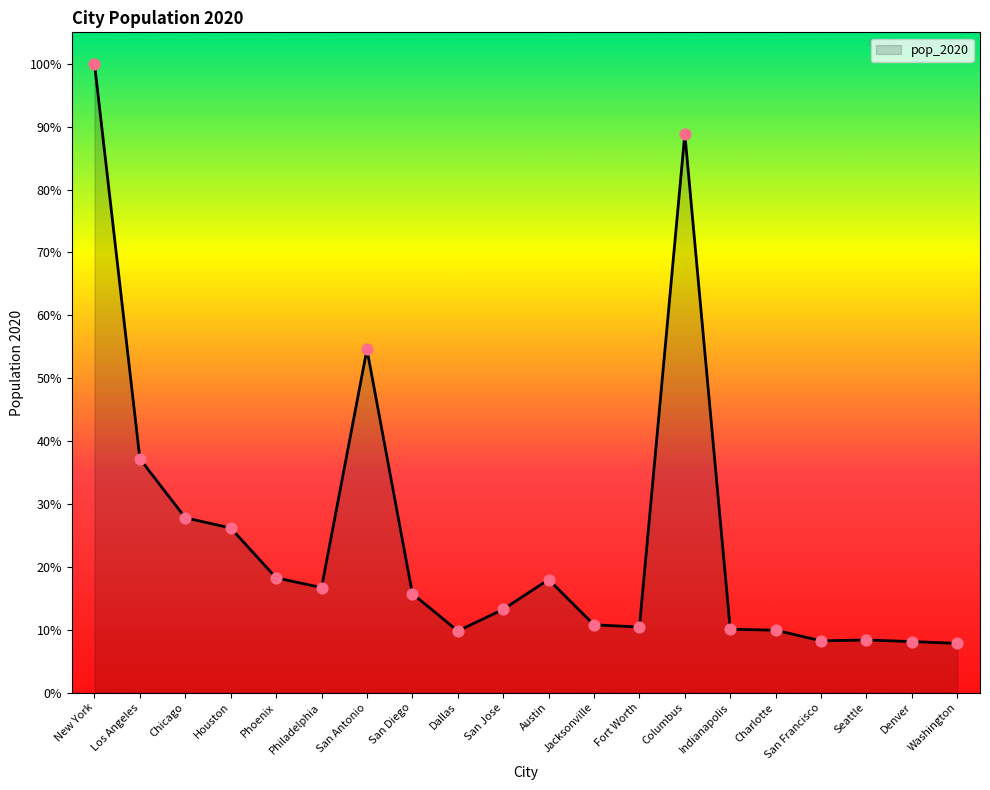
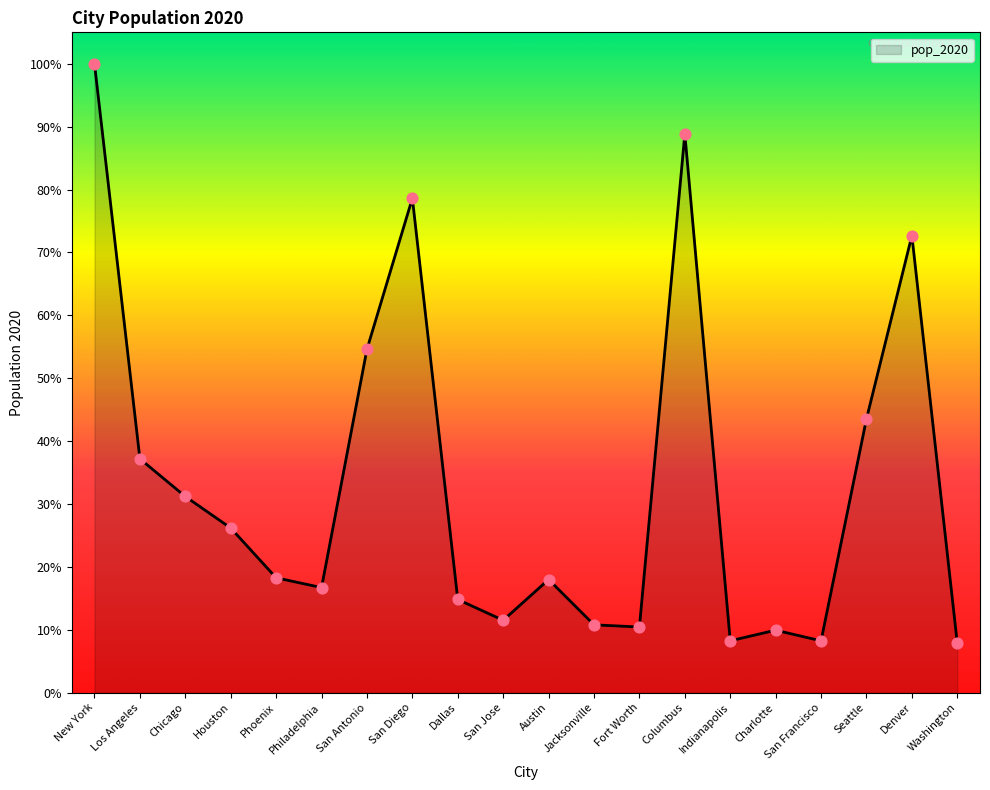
  {
    "New York": "100%",
    "Los Angeles": "37%",
-   "Chicago": "28%",
+   "Chicago": "31%",
    "Houston": "26%",
    "Phoenix": "18%",
    "Philadelphia": "17%",
    "San Antonio": "55%",
-   "San Diego": "16%",
-   "Dallas": "10%",
-   "San Jose": "13%",
+   "San Diego": "79%",
+   "Dallas": "15%",
+   "San Jose": "12%",
    "Austin": "18%",
    "Jacksonville": "11%",
    "Fort Worth": "10%",
    "Columbus": "89%",
-   "Indianapolis": "10%",
+   "Indianapolis": "8%",
    "Charlotte": "10%",
    "San Francisco": "8%",
-   "Seattle": "8%",
-   "Denver": "8%",
+   "Seattle": "44%",
+   "Denver": "73%",
    "Washington": "8%"
  }
